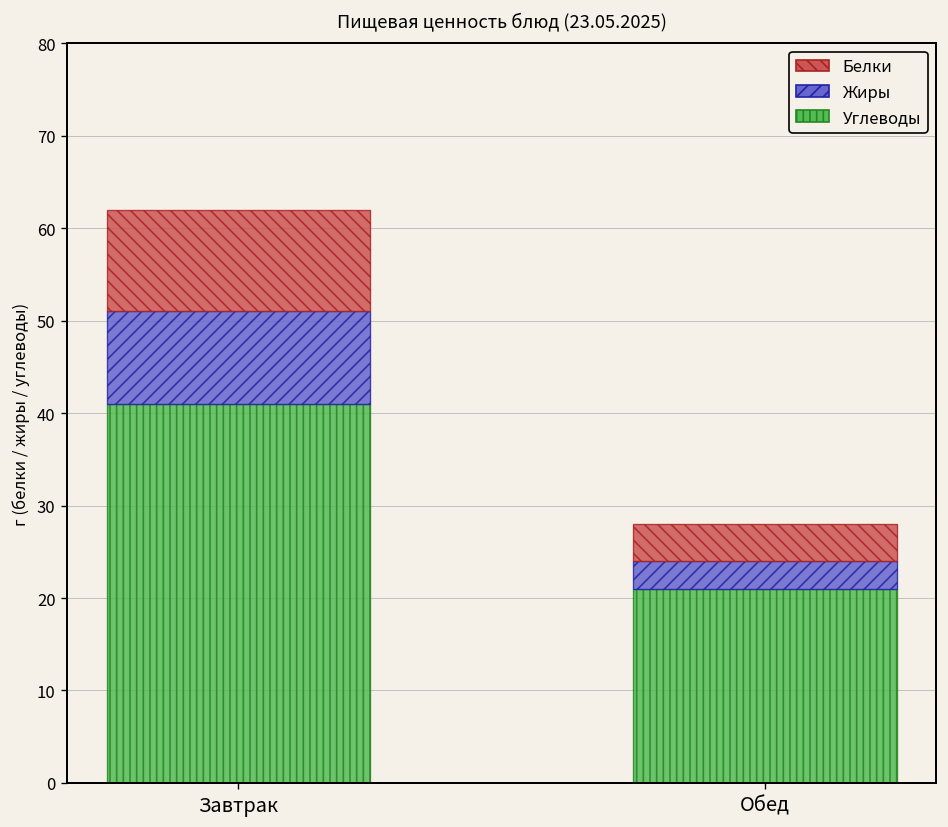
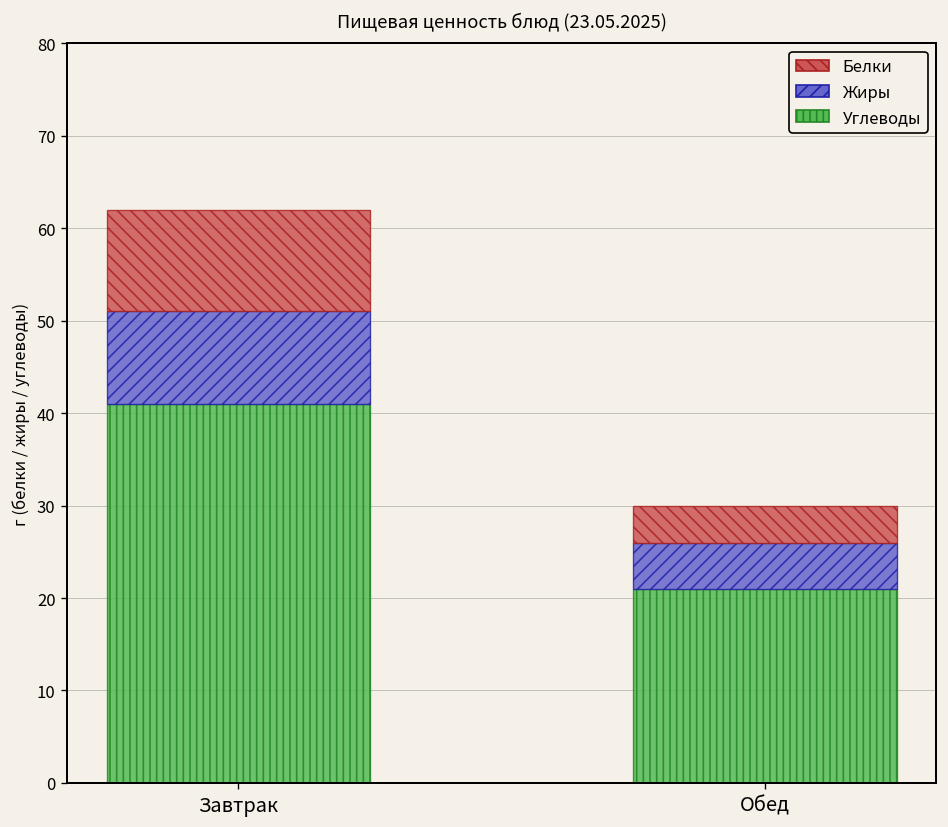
  {
    "Углеводы": {
      "Завтрак": 41,
      "Обед": 21
    },
    "Жиры": {
      "Завтрак": 10,
-     "Обед": 3
+     "Обед": 5
    },
    "Белки": {
      "Завтрак": 11,
      "Обед": 4
    }
  }
